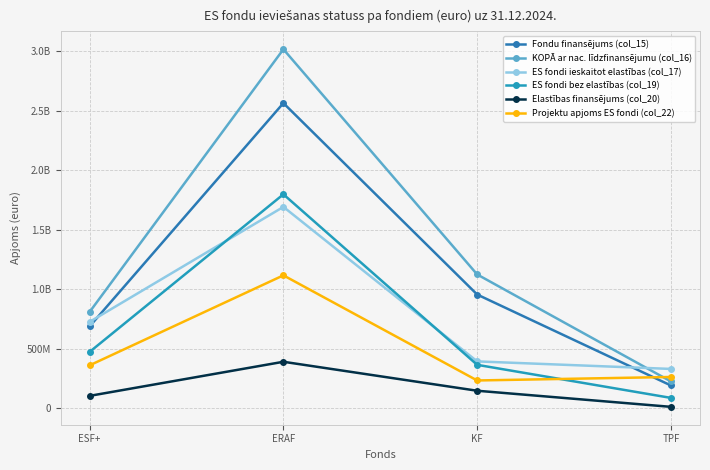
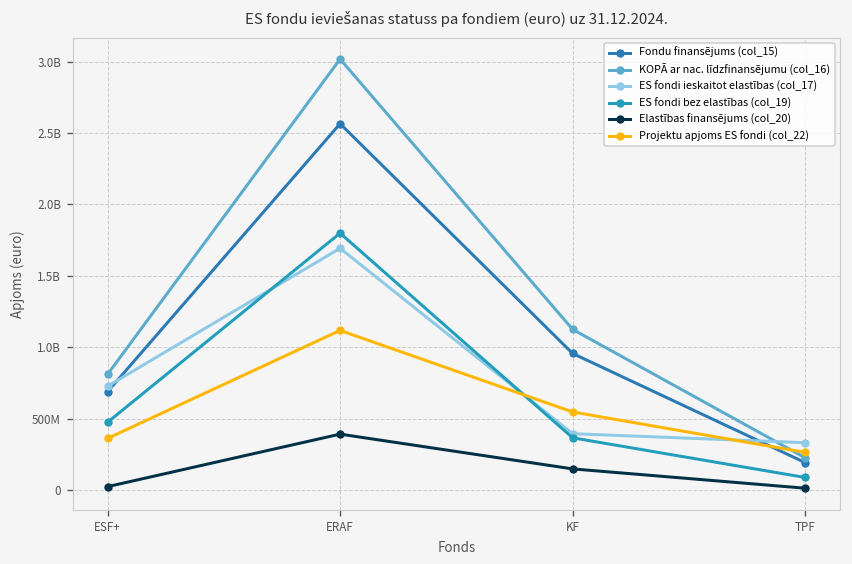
  {
    "KOPĀ ar nac. līdzfinansējumu (col_16)": {
      "ESF+": 810000000,
      "ERAF": 3020000000,
      "KF": 1130000000,
      "TPF": 230000000
    },
    "ES fondi ieskaitot elastības (col_17)": {
      "ESF+": 730000000,
      "ERAF": 1690000000,
      "KF": 390000000,
      "TPF": 330000000
    },
    "Elastības finansējums (col_20)": {
-     "ESF+": 100000000,
+     "ESF+": 20000000,
      "ERAF": 390000000,
      "KF": 150000000,
      "TPF": 10000000
    },
    "Projektu apjoms ES fondi (col_22)": {
      "ESF+": 360000000,
      "ERAF": 1120000000,
-     "KF": 230000000,
+     "KF": 550000000,
      "TPF": 260000000
    }
  }
